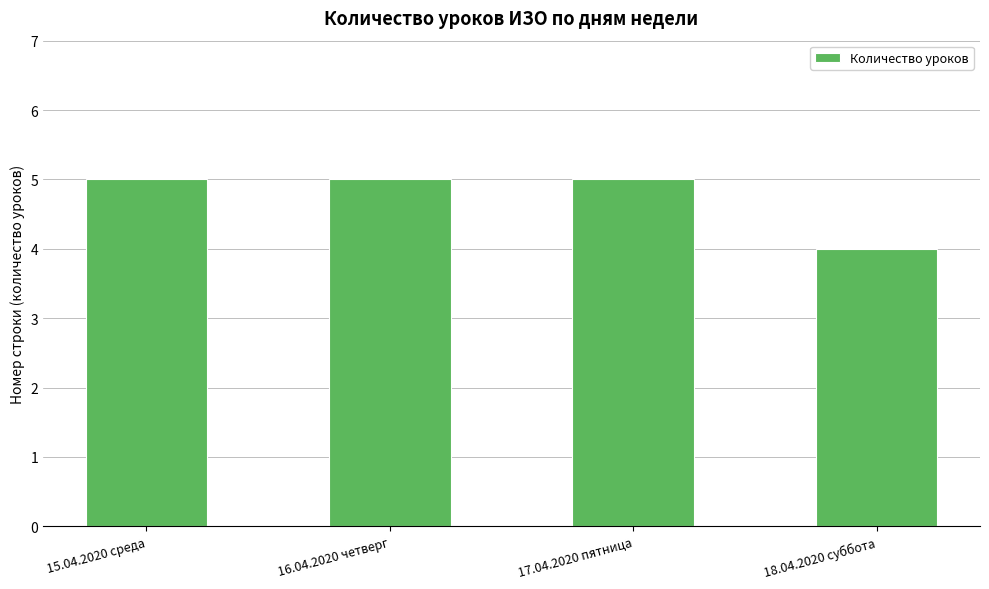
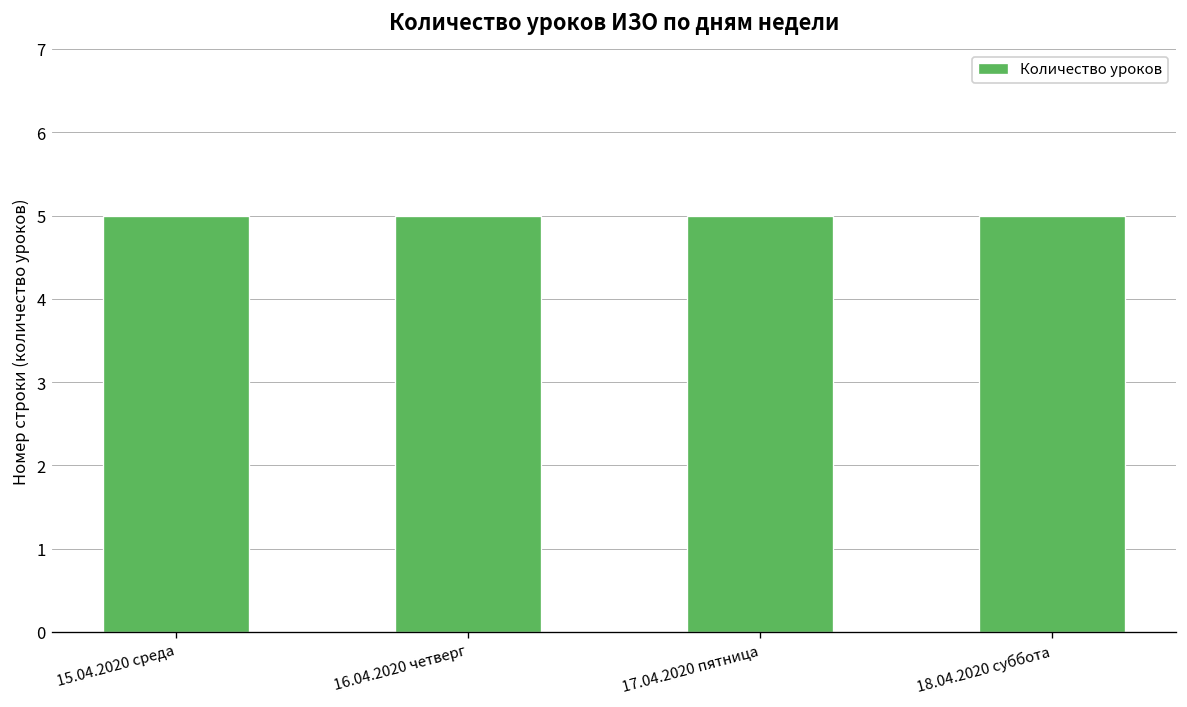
  {
    "15.04.2020 среда": 5,
    "16.04.2020 четверг": 5,
    "17.04.2020 пятница": 5,
-   "18.04.2020 суббота": 4
+   "18.04.2020 суббота": 5
  }
